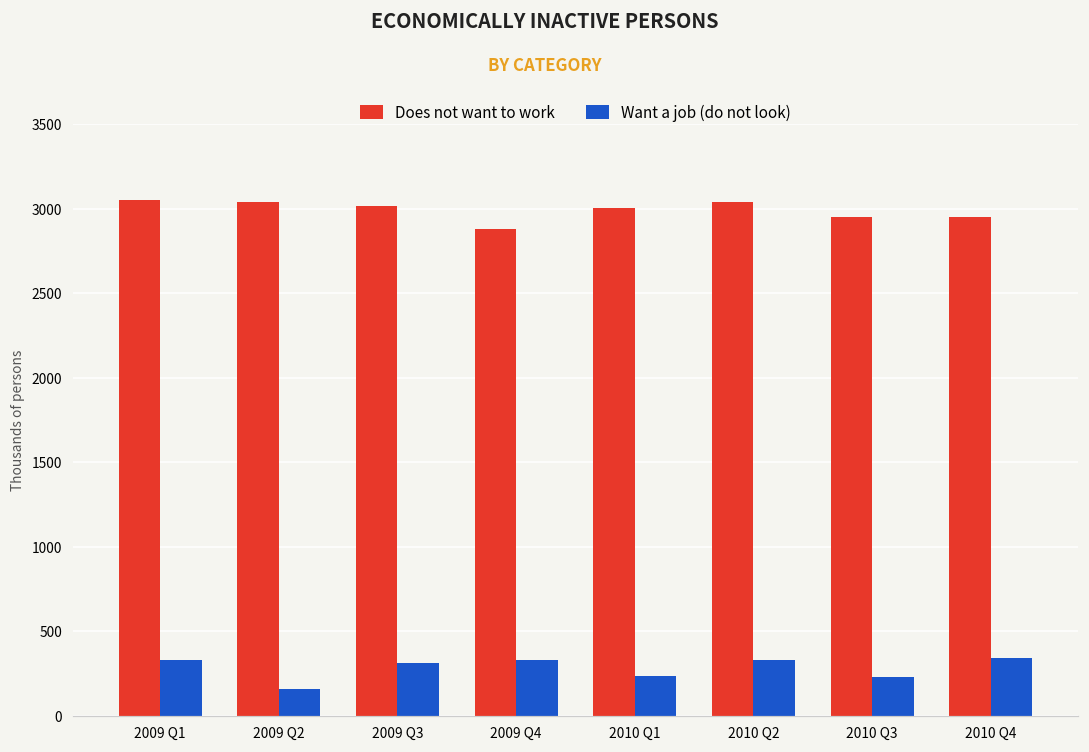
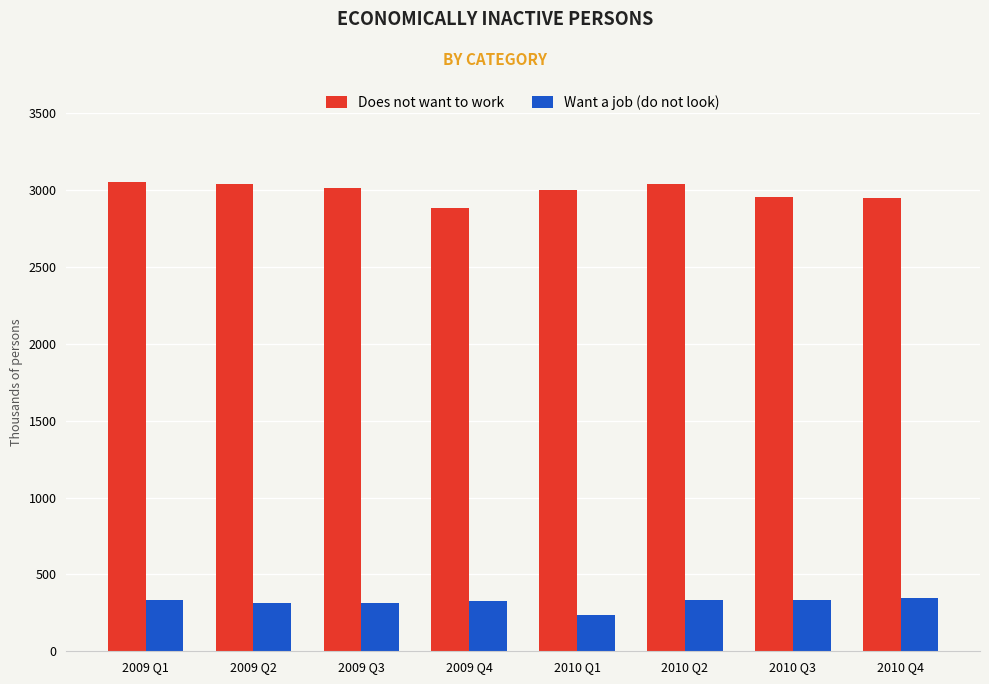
  {
    "Does not want to work": {
      "2009 Q1": 3050,
      "2009 Q2": 3040,
      "2009 Q3": 3020,
      "2009 Q4": 2880,
      "2010 Q1": 3000,
      "2010 Q2": 3040,
      "2010 Q3": 2950,
      "2010 Q4": 2950
    },
    "Want a job (do not look)": {
      "2009 Q1": 330,
-     "2009 Q2": 160,
+     "2009 Q2": 310,
      "2009 Q3": 320,
      "2009 Q4": 330,
      "2010 Q1": 230,
      "2010 Q2": 330,
-     "2010 Q3": 230,
+     "2010 Q3": 330,
      "2010 Q4": 340
    }
  }
